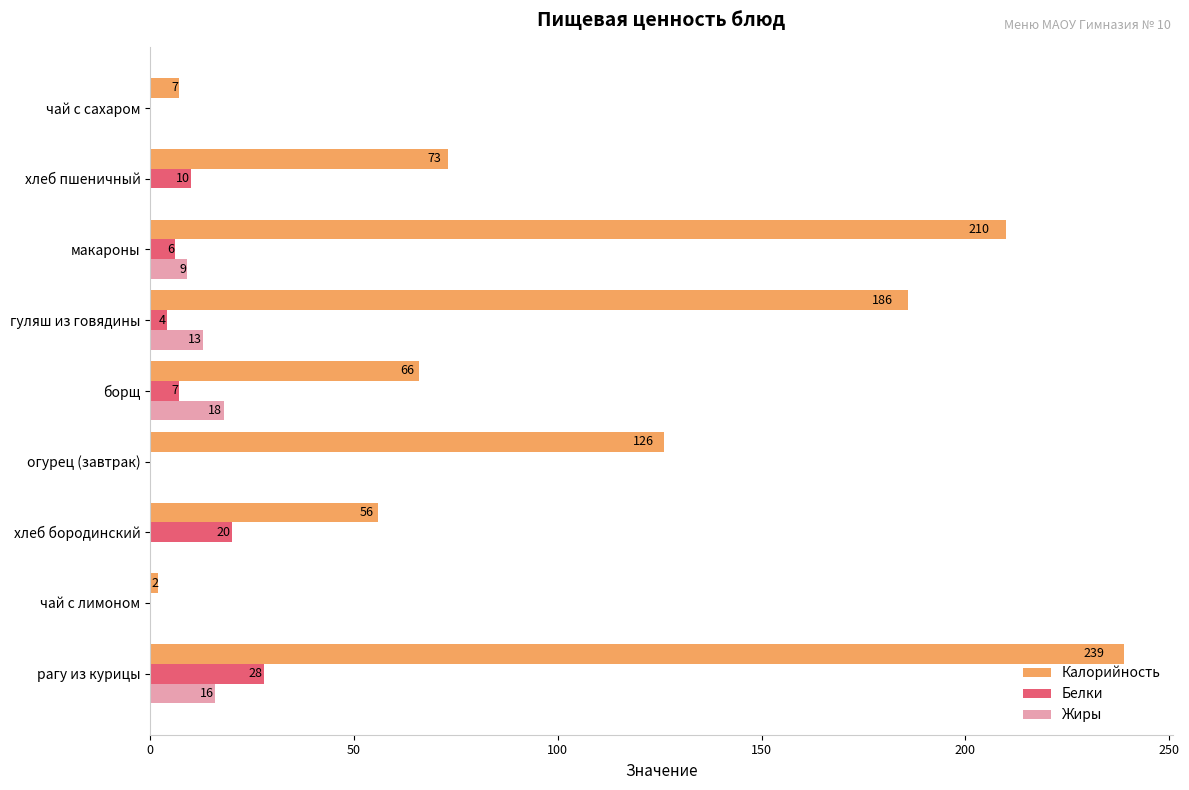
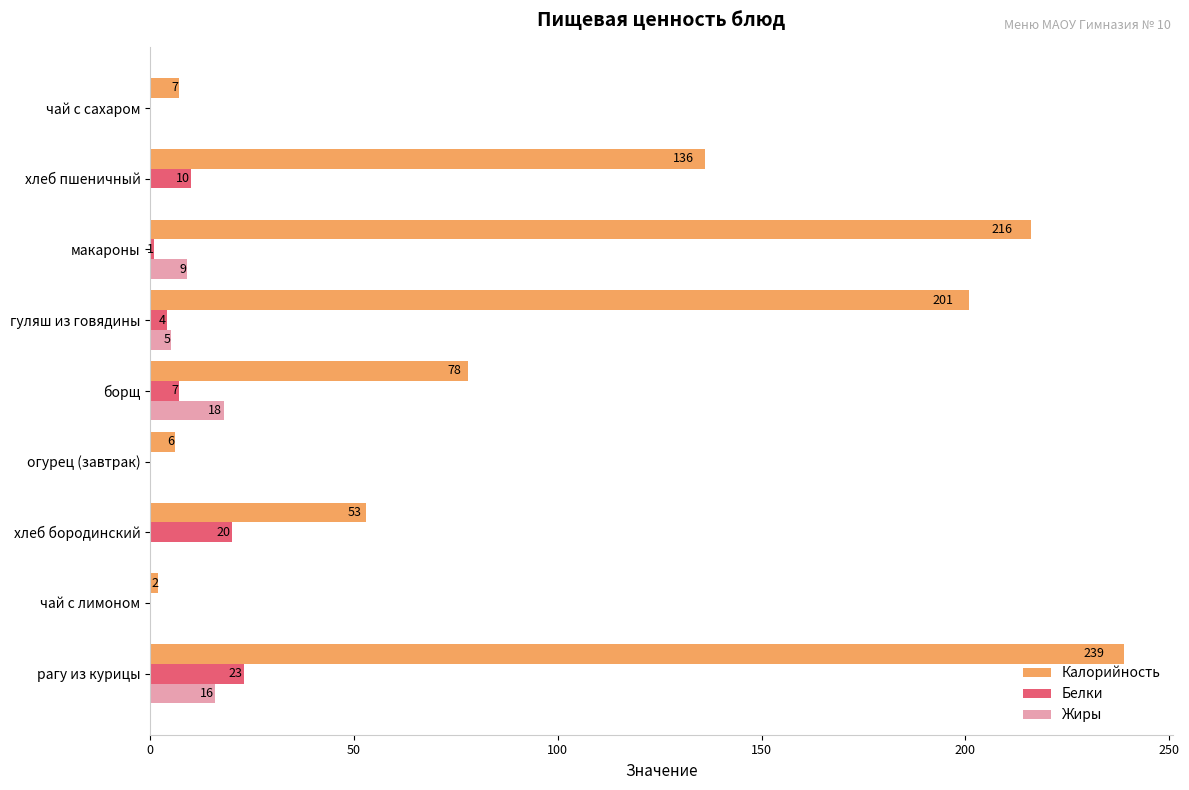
  {
    "Калорийность": {
      "чай с сахаром": 7,
-     "хлеб пшеничный": 73,
-     "макароны": 210,
-     "гуляш из говядины": 186,
-     "борщ": 66,
-     "огурец (завтрак)": 126,
-     "хлеб бородинский": 56,
+     "хлеб пшеничный": 136,
+     "макароны": 216,
+     "гуляш из говядины": 201,
+     "борщ": 78,
+     "огурец (завтрак)": 6,
+     "хлеб бородинский": 53,
      "чай с лимоном": 2,
      "рагу из курицы": 239
    },
    "Белки": {
      "хлеб пшеничный": 10,
-     "макароны": 6,
+     "макароны": 1,
      "гуляш из говядины": 4,
      "борщ": 7,
      "хлеб бородинский": 20,
-     "рагу из курицы": 28
+     "рагу из курицы": 23
    },
    "Жиры": {
      "макароны": 9,
-     "гуляш из говядины": 13,
+     "гуляш из говядины": 5,
      "борщ": 18,
      "рагу из курицы": 16
    }
  }
